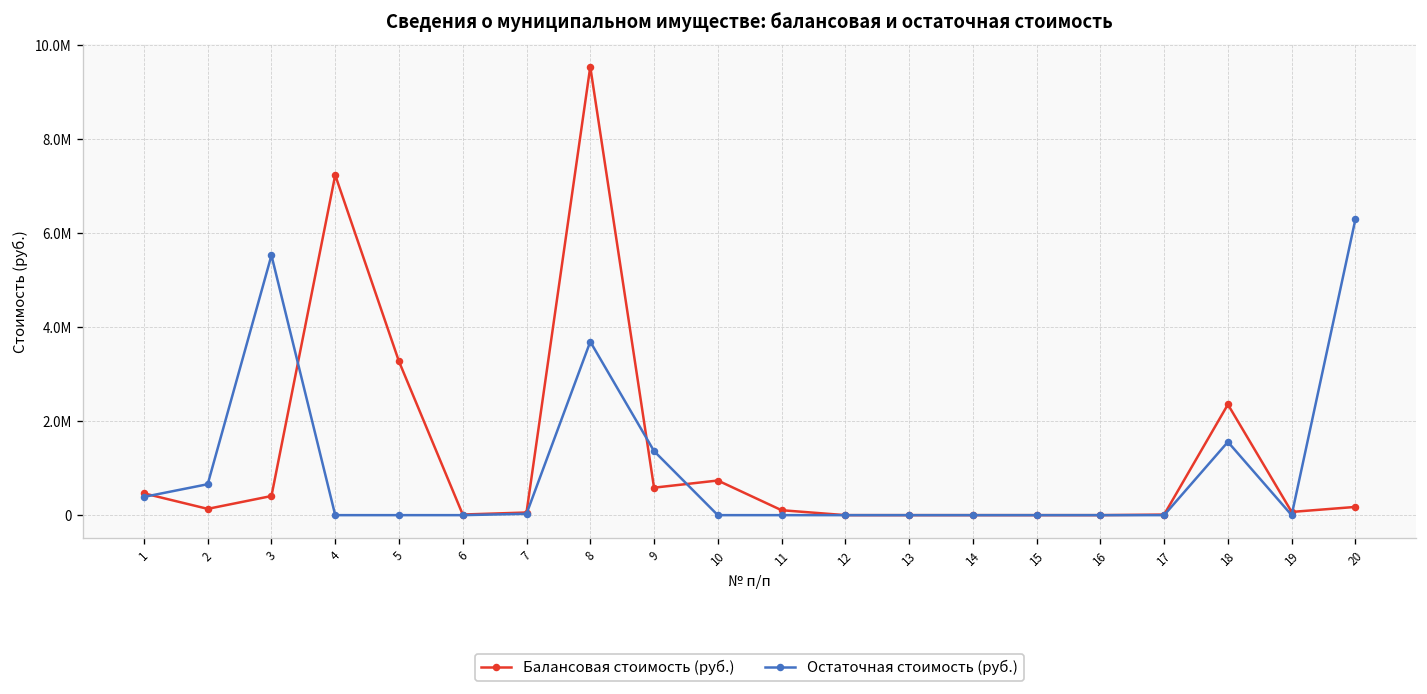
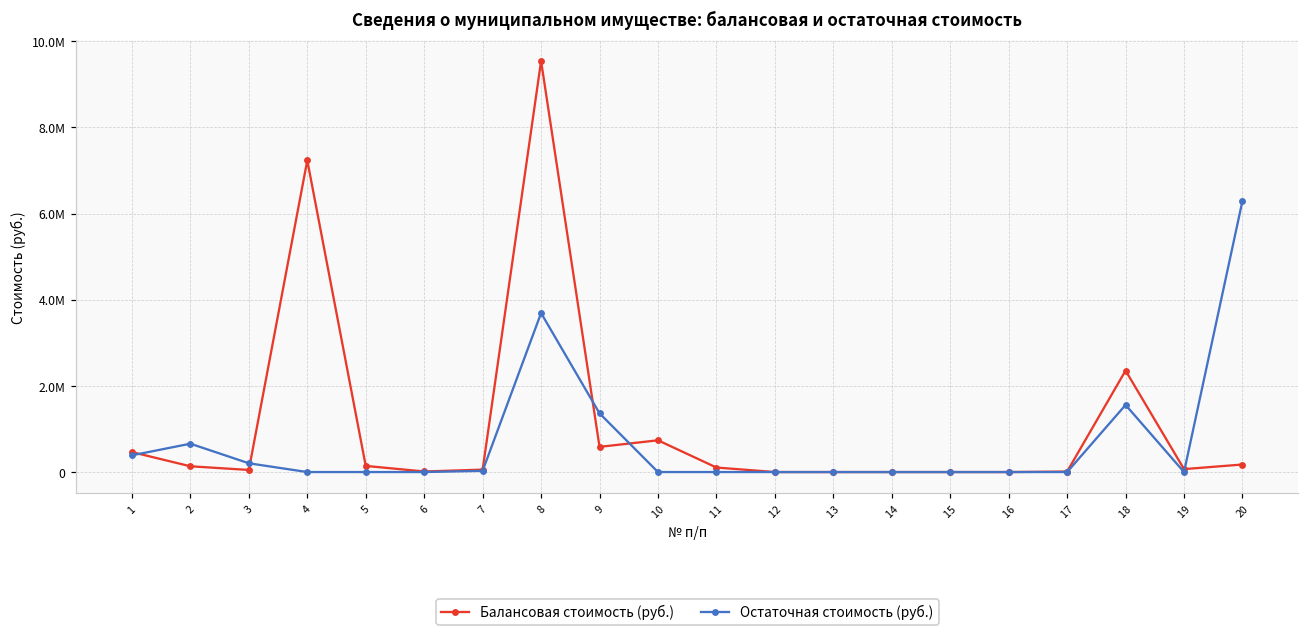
  {
    "Балансовая стоимость (руб.)": {
      "1": 500000,
      "2": 100000,
-     "3": 400000,
+     "3": 0,
      "4": 7200000,
-     "5": 3300000,
+     "5": 100000,
      "8": 9500000,
      "9": 600000,
      "10": 700000,
      "11": 100000,
      "18": 2400000,
      "19": 100000,
      "20": 200000
    },
    "Остаточная стоимость (руб.)": {
      "1": 400000,
      "2": 700000,
-     "3": 5500000,
+     "3": 200000,
      "4": 0,
      "5": 0,
      "8": 3700000,
      "9": 1400000,
      "10": 0,
      "11": 0,
      "18": 1600000,
      "19": 0,
      "20": 6300000
    }
  }
